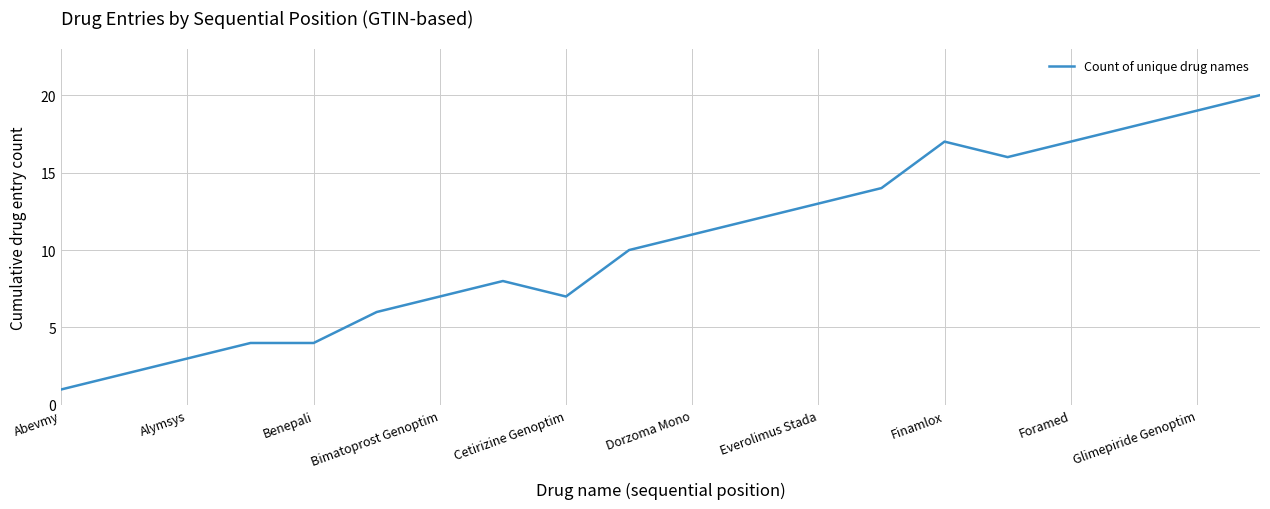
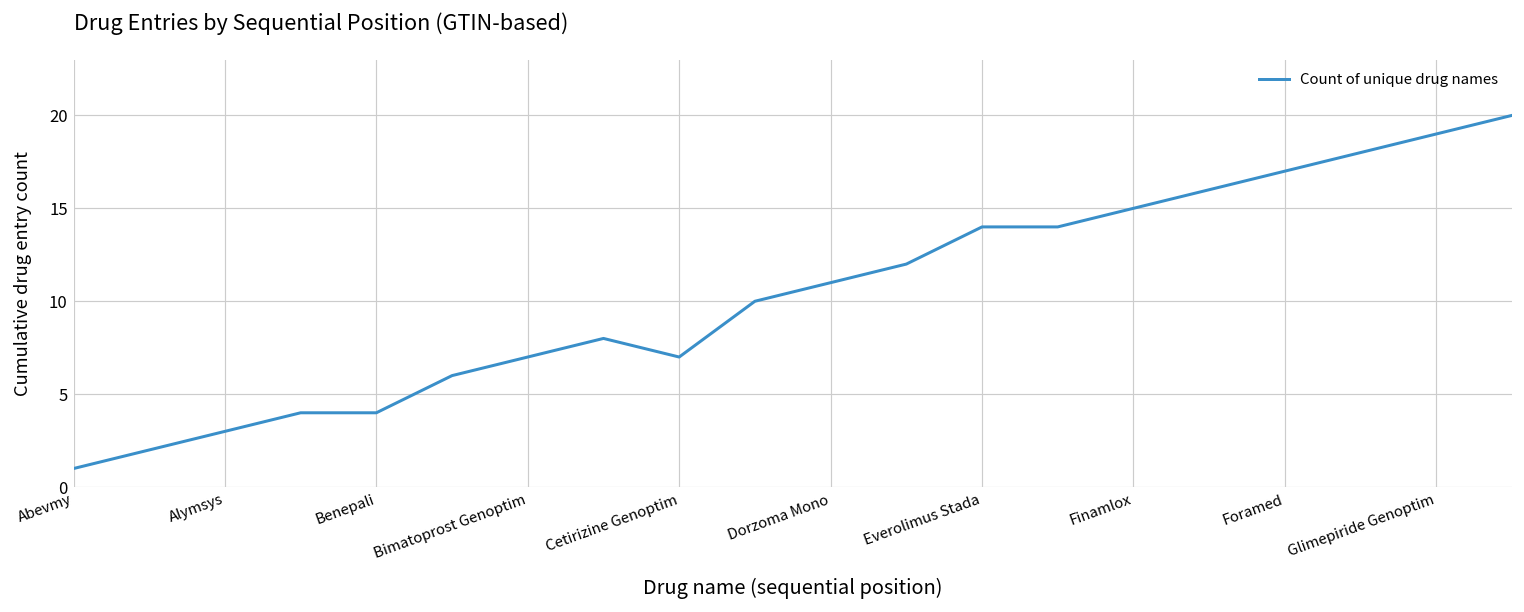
  {
    "Abevmy": 1,
    "Alymsys": 3,
    "Benepali": 4,
    "Bimatoprost Genoptim": 7,
    "Cetirizine Genoptim": 7,
    "Dorzoma Mono": 11,
-   "Everolimus Stada": 13,
-   "Finamlox": 17,
+   "Everolimus Stada": 14,
+   "Finamlox": 15,
    "Foramed": 17,
    "Glimepiride Genoptim": 19
  }
